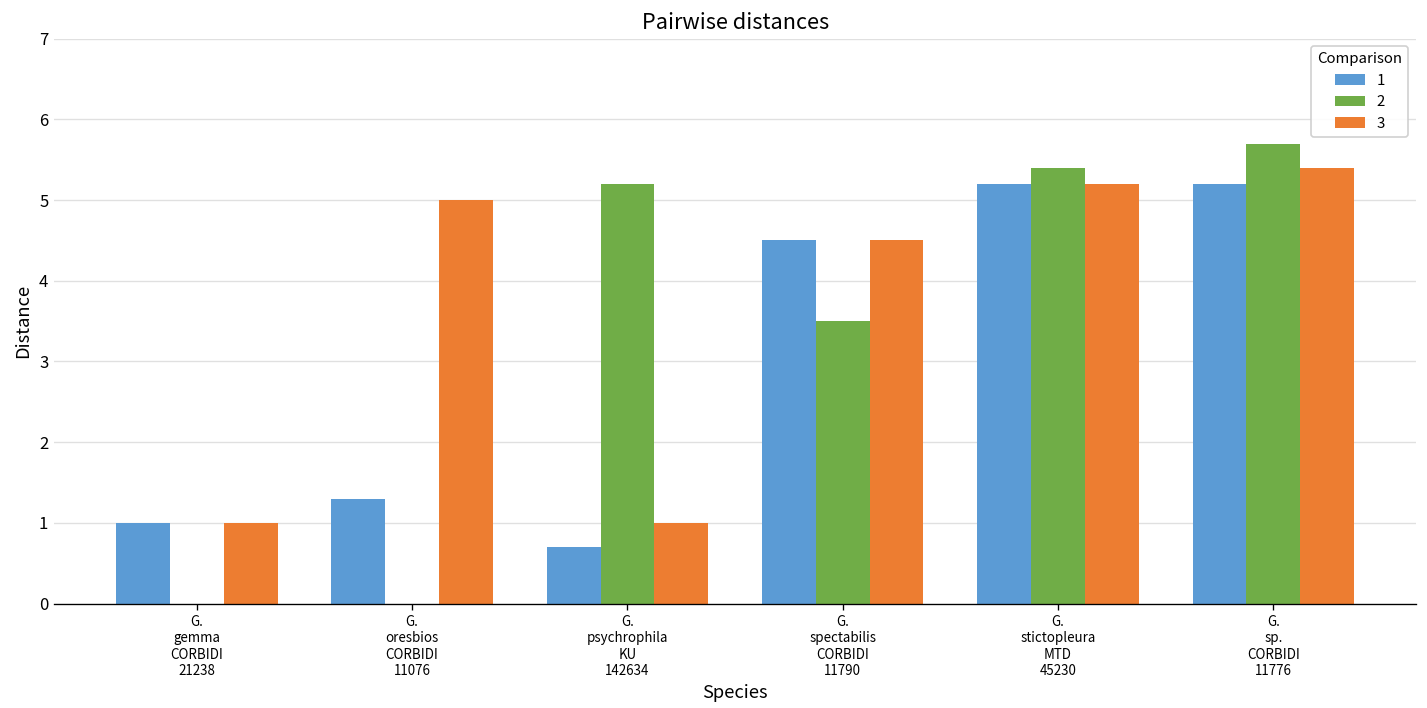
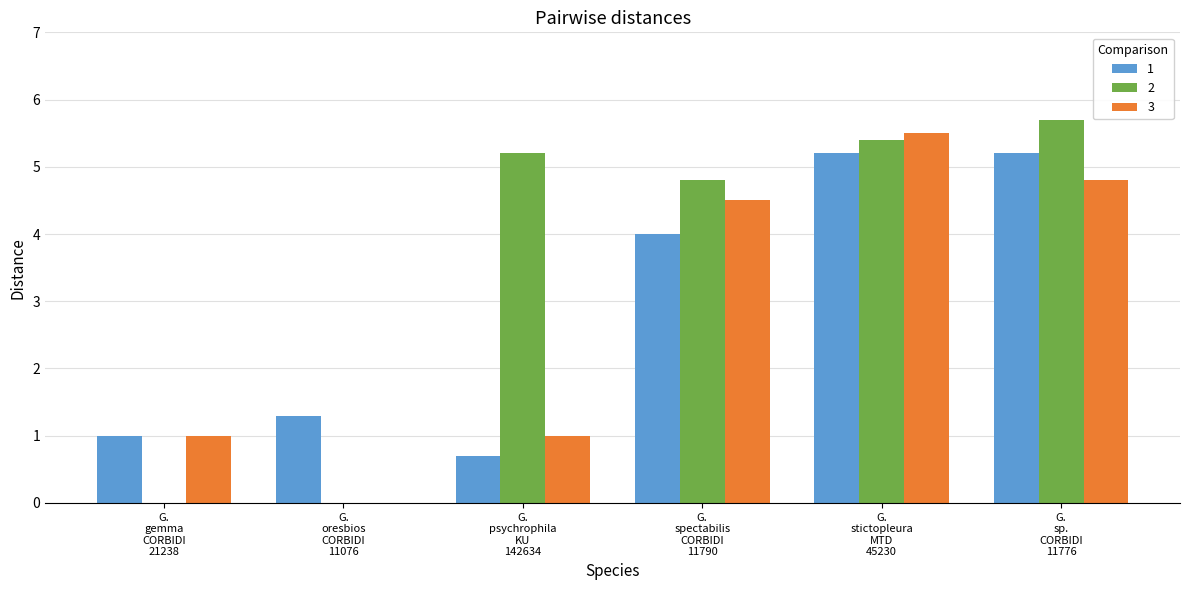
  {
    "1": {
      "G. gemma CORBIDI 21238": 1.0,
      "G. oresbios CORBIDI 11076": 1.3,
      "G. psychrophila KU 142634": 0.7,
-     "G. spectabilis CORBIDI 11790": 4.5,
+     "G. spectabilis CORBIDI 11790": 4.0,
      "G. stictopleura MTD 45230": 5.2,
      "G. sp. CORBIDI 11776": 5.2
    },
    "2": {
      "G. gemma CORBIDI 21238": 0.0,
      "G. oresbios CORBIDI 11076": 0.0,
      "G. psychrophila KU 142634": 5.2,
-     "G. spectabilis CORBIDI 11790": 3.5,
+     "G. spectabilis CORBIDI 11790": 4.8,
      "G. stictopleura MTD 45230": 5.4,
      "G. sp. CORBIDI 11776": 5.7
    },
    "3": {
      "G. gemma CORBIDI 21238": 1.0,
-     "G. oresbios CORBIDI 11076": 5,
+     "G. oresbios CORBIDI 11076": 0,
      "G. psychrophila KU 142634": 1.0,
      "G. spectabilis CORBIDI 11790": 4.5,
-     "G. stictopleura MTD 45230": 5.2,
-     "G. sp. CORBIDI 11776": 5.4
+     "G. stictopleura MTD 45230": 5.5,
+     "G. sp. CORBIDI 11776": 4.8
    }
  }
